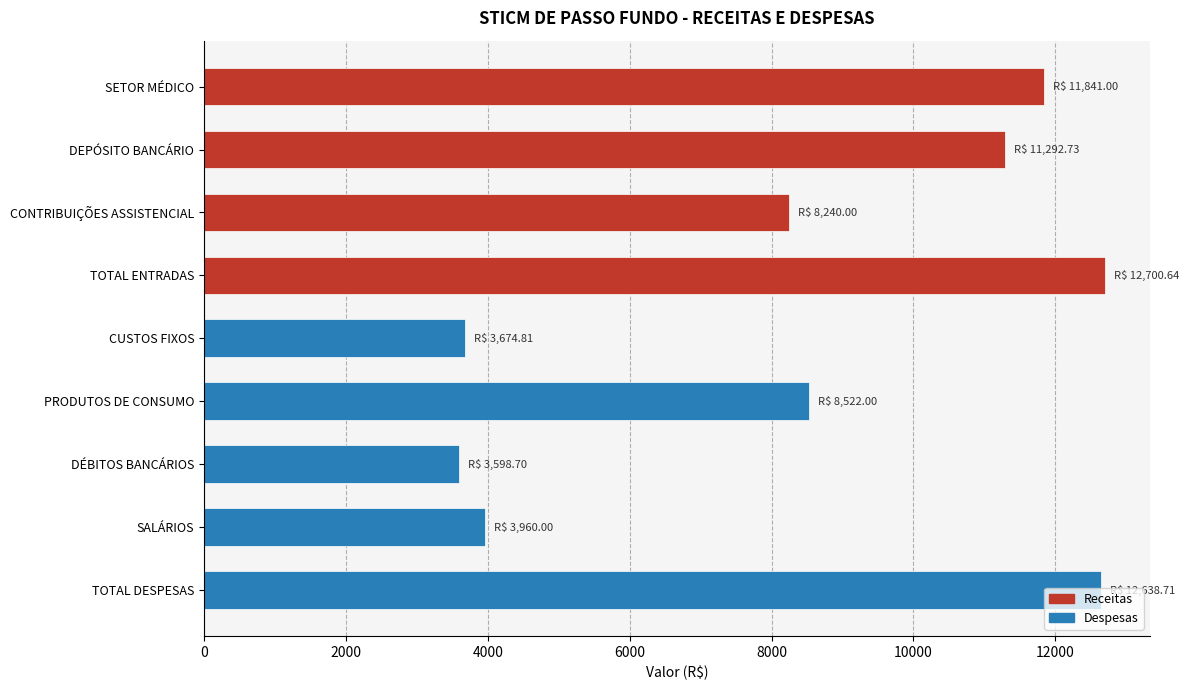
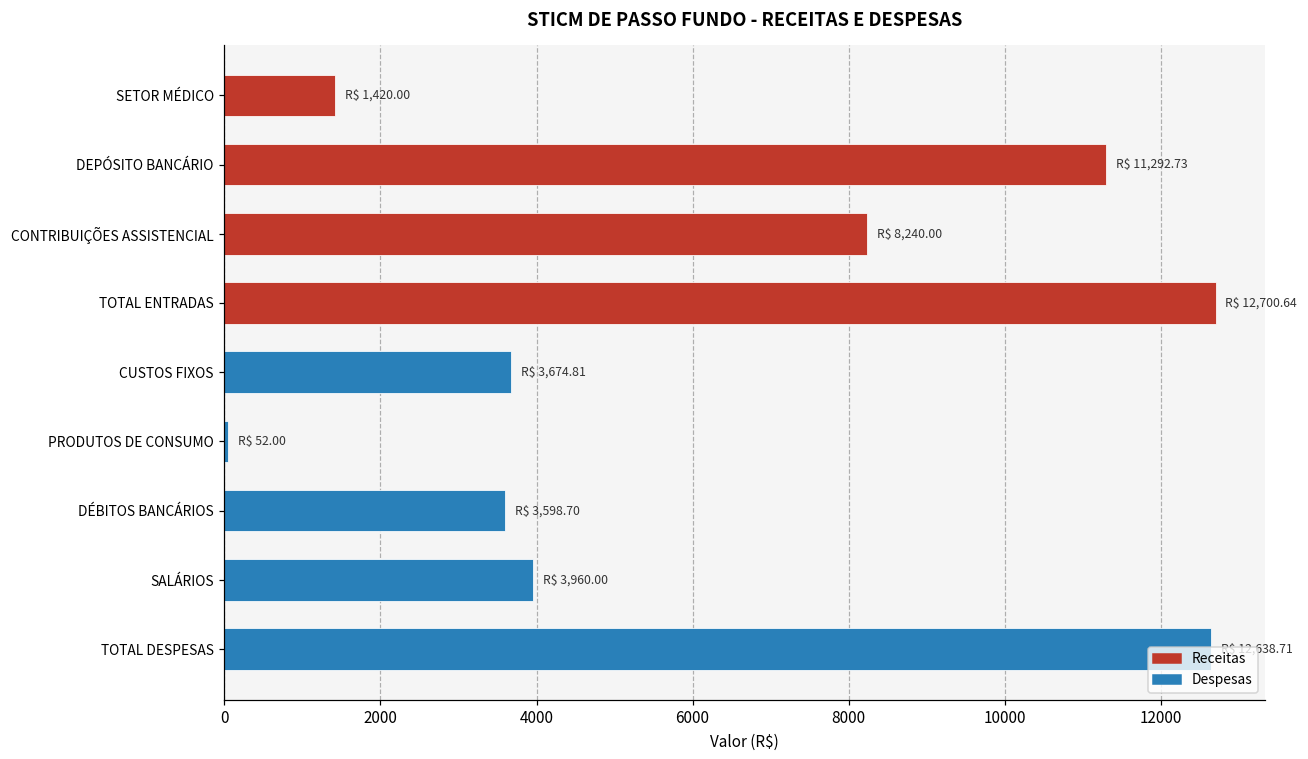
  {
-   "SETOR MÉDICO": "11,841.00",
+   "SETOR MÉDICO": "1,420.00",
    "DEPÓSITO BANCÁRIO": "11,292.73",
    "CONTRIBUIÇÕES ASSISTENCIAL": "8,240.00",
    "TOTAL ENTRADAS": "12,700.64",
    "CUSTOS FIXOS": "3,674.81",
-   "PRODUTOS DE CONSUMO": "8,522.00",
+   "PRODUTOS DE CONSUMO": "52.00",
    "DÉBITOS BANCÁRIOS": "3,598.70",
    "SALÁRIOS": "3,960.00"
  }
